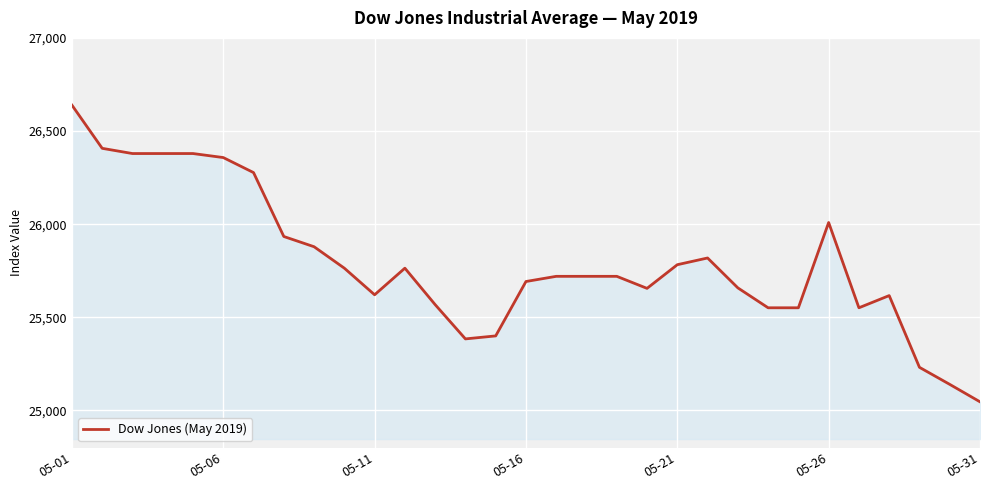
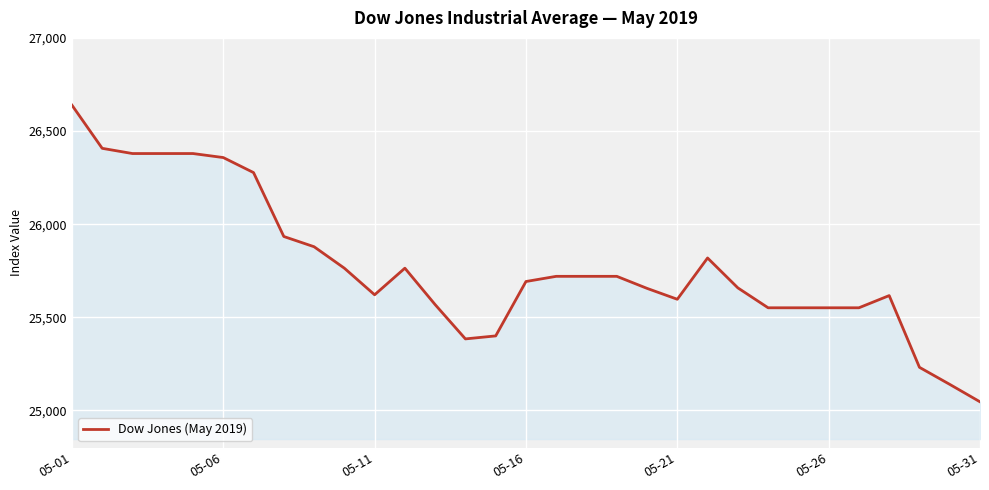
  {
    "05-01": "26,640",
    "05-06": "26,360",
    "05-11": "25,620",
    "05-16": "25,690",
-   "05-21": "25,780",
-   "05-26": "26,010",
+   "05-21": "25,600",
+   "05-26": "25,550",
    "05-31": "25,050"
  }
